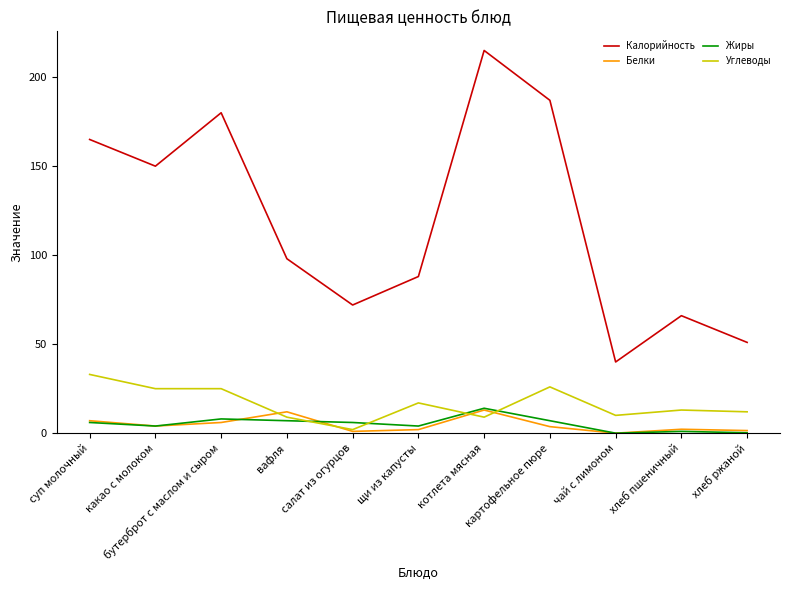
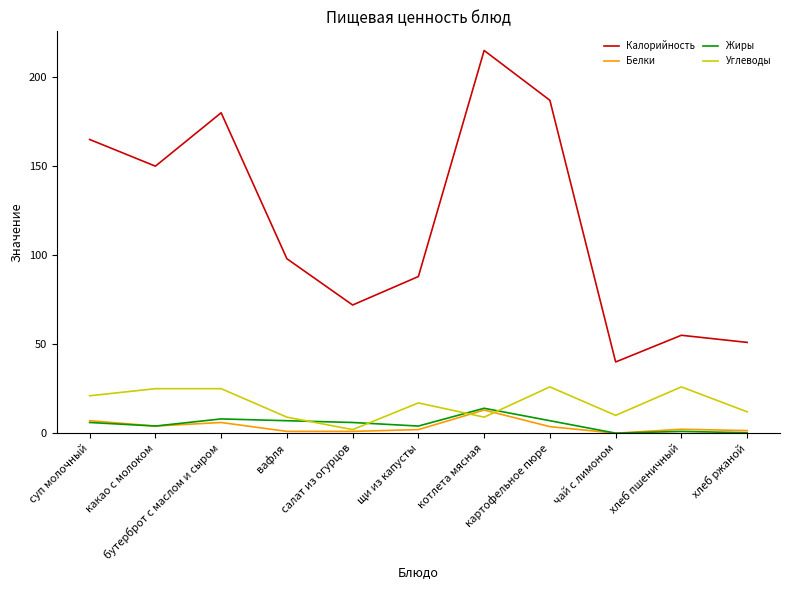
  {
    "Калорийность": {
      "суп молочный": 165,
      "какао с молоком": 150,
      "бутерброт с маслом и сыром": 180,
      "вафля": 98,
      "салат из огурцов": 72,
      "щи из капусты": 88,
      "котлета мясная": 215,
      "картофельное пюре": 187,
      "чай с лимоном": 40,
-     "хлеб пшеничный": 66,
+     "хлеб пшеничный": 55,
      "хлеб ржаной": 51
    },
    "Белки": {
      "бутерброт с маслом и сыром": 6,
-     "вафля": 12,
+     "вафля": 1,
      "щи из капусты": 2,
      "картофельное пюре": 4
    },
    "Жиры": {
      "бутерброт с маслом и сыром": 8,
      "вафля": 7,
      "салат из огурцов": 6,
      "щи из капусты": 4,
      "картофельное пюре": 7
    },
    "Углеводы": {
-     "суп молочный": 33,
+     "суп молочный": 21,
      "какао с молоком": 25,
      "бутерброт с маслом и сыром": 25,
      "вафля": 9,
      "щи из капусты": 17,
      "котлета мясная": 9,
      "картофельное пюре": 26,
      "чай с лимоном": 10,
-     "хлеб пшеничный": 13,
+     "хлеб пшеничный": 26,
      "хлеб ржаной": 12
    }
  }
